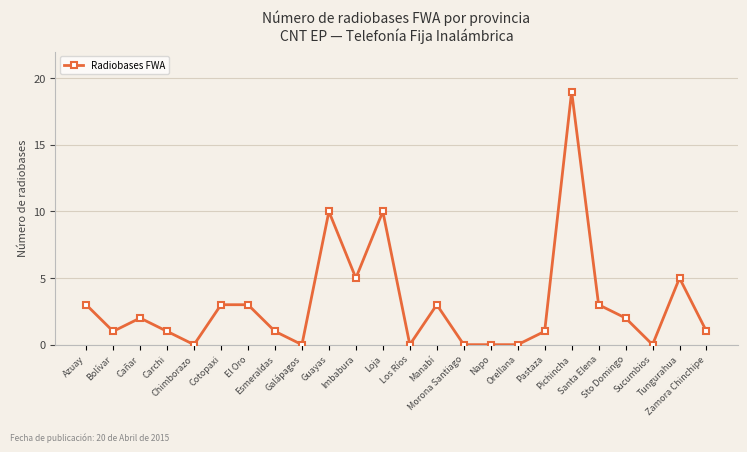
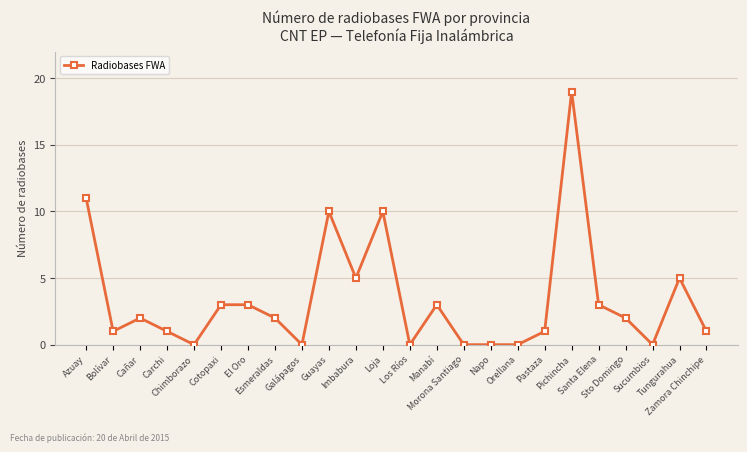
  {
-   "Azuay": 3,
+   "Azuay": 11,
    "Bolívar": 1,
    "Cañar": 2,
    "Carchi": 1,
    "Chimborazo": 0,
    "Cotopaxi": 3,
    "El Oro": 3,
-   "Esmeraldas": 1,
+   "Esmeraldas": 2,
    "Galápagos": 0,
    "Guayas": 10,
    "Imbabura": 5,
    "Loja": 10,
    "Los Ríos": 0,
    "Manabí": 3,
    "Morona Santiago": 0,
    "Napo": 0,
    "Orellana": 0,
    "Pastaza": 1,
    "Pichincha": 19,
    "Santa Elena": 3,
    "Sto Domingo": 2,
    "Sucumbios": 0,
    "Tungurahua": 5,
    "Zamora Chinchipe": 1
  }
